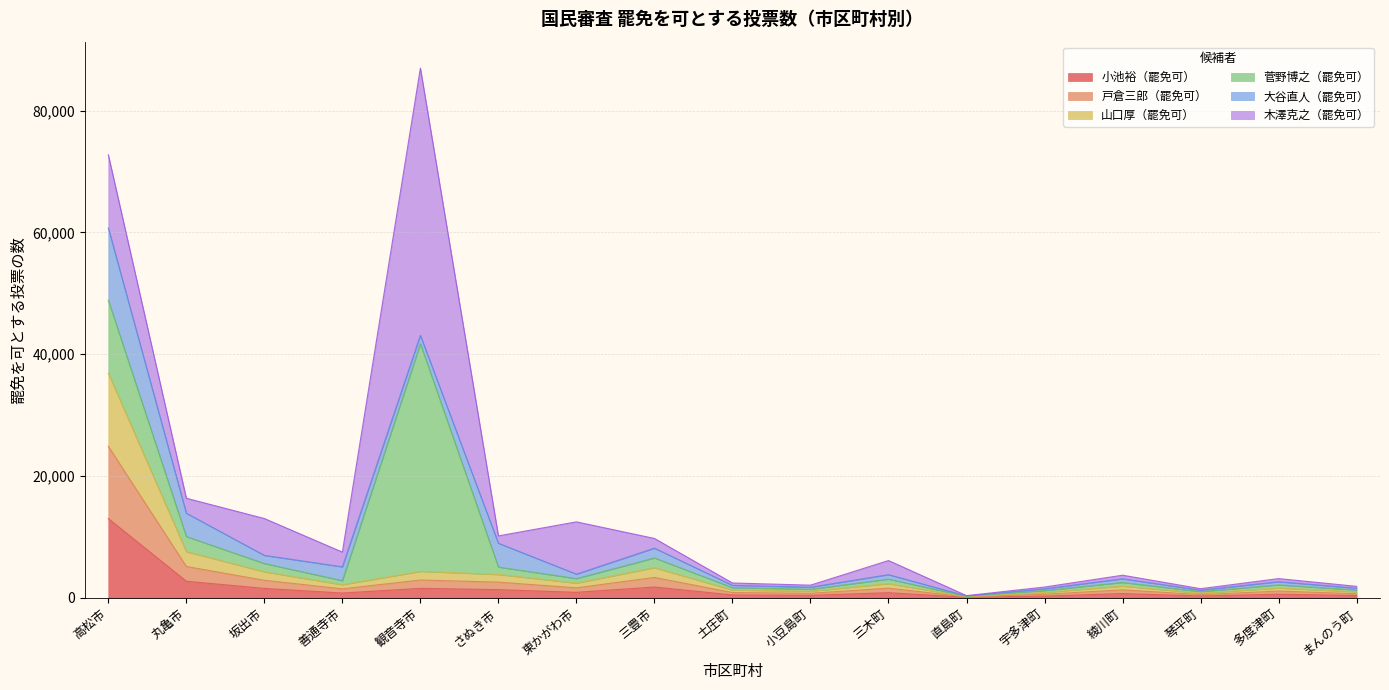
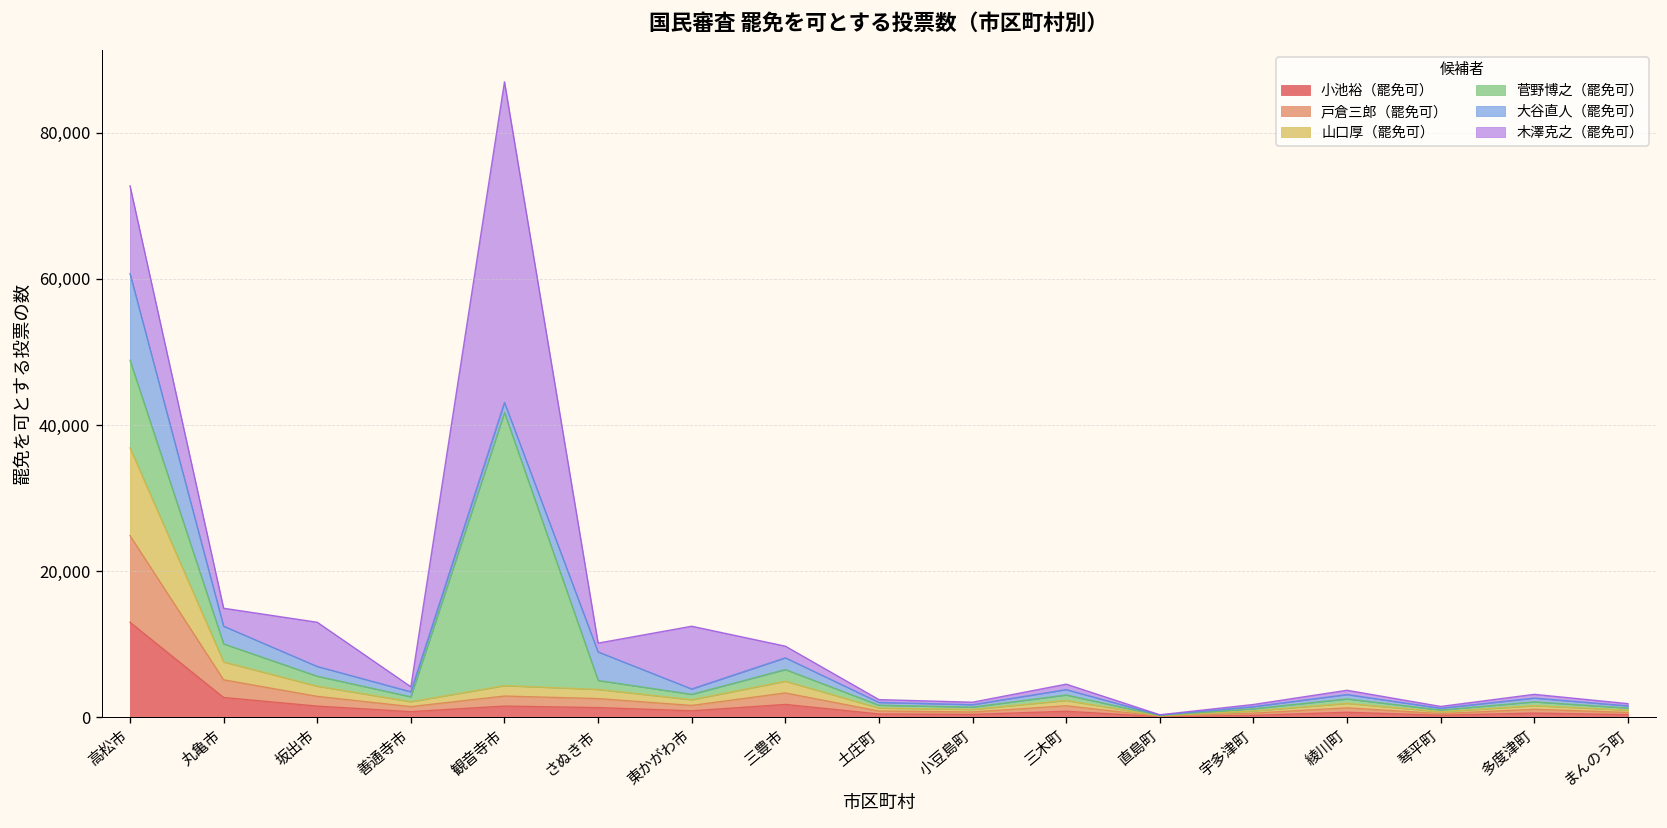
  {
    "菅野博之（罷免可）": {
      "高松市": "12,000",
      "丸亀市": "2,000",
      "坂出市": "1,000",
      "善通寺市": "1,000",
      "観音寺市": "37,000",
      "さぬき市": "1,000",
      "東かがわ市": "1,000",
      "三豊市": "2,000",
      "三木町": "1,000",
      "綾川町": "1,000",
      "多度津町": "1,000"
    },
    "大谷直人（罷免可）": {
      "高松市": "12,000",
-     "丸亀市": "4,000",
+     "丸亀市": "2,000",
      "坂出市": "1,000",
-     "善通寺市": "2,000",
+     "善通寺市": "1,000",
      "観音寺市": "1,000",
      "さぬき市": "4,000",
      "東かがわ市": "1,000",
      "三豊市": "2,000",
      "三木町": "1,000",
      "綾川町": "1,000",
      "多度津町": "1,000"
    },
    "木澤克之（罷免可）": {
      "高松市": "12,000",
      "丸亀市": "2,000",
      "坂出市": "6,000",
-     "善通寺市": "2,000",
+     "善通寺市": "1,000",
      "観音寺市": "44,000",
      "さぬき市": "1,000",
      "東かがわ市": "9,000",
      "三豊市": "2,000",
-     "三木町": "2,000",
+     "三木町": "1,000",
      "綾川町": "1,000",
      "多度津町": "1,000"
    }
  }
